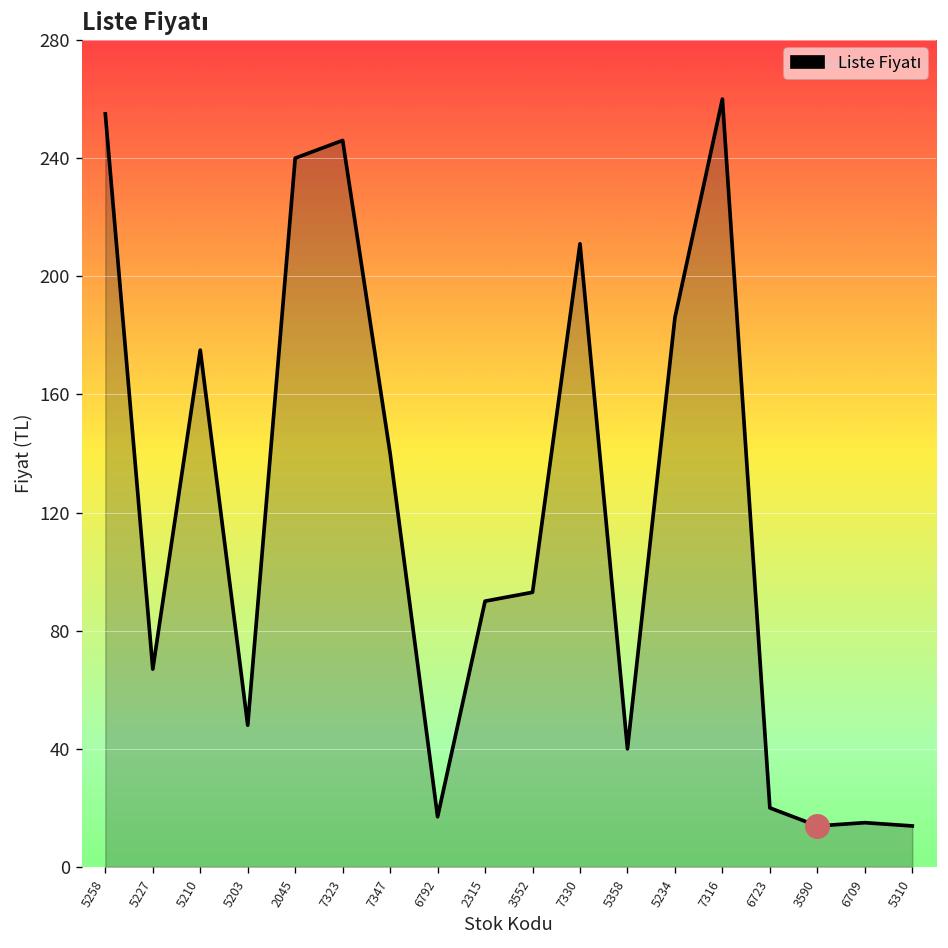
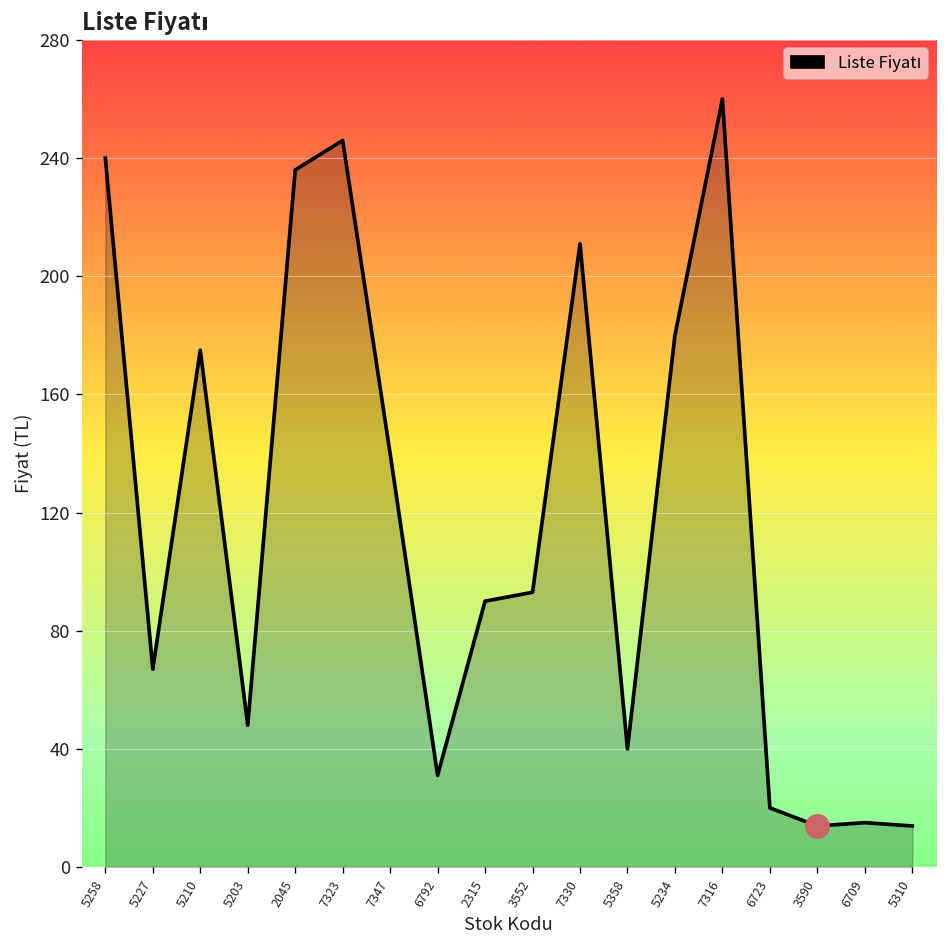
  {
    "Liste Fiyatı": {
-     "5258": 255,
+     "5258": 240,
      "5227": 67,
      "5210": 175,
      "5203": 48,
-     "2045": 240,
+     "2045": 236,
      "7323": 246,
      "7347": 140,
-     "6792": 17,
+     "6792": 31,
      "2315": 90,
      "3552": 93,
      "7330": 211,
      "5358": 40,
-     "5234": 186,
+     "5234": 180,
      "7316": 260,
      "6723": 20,
      "6709": 15,
      "5310": 14
    }
  }
